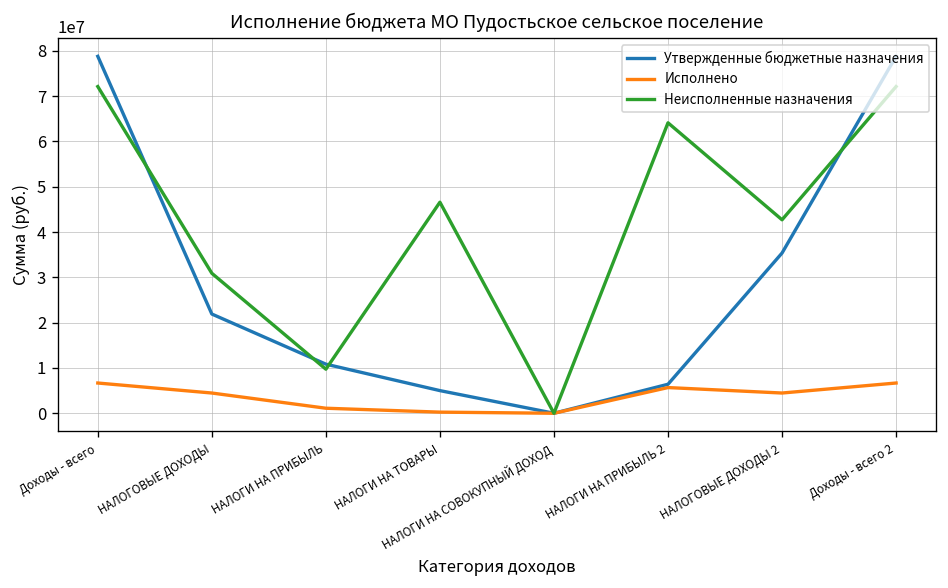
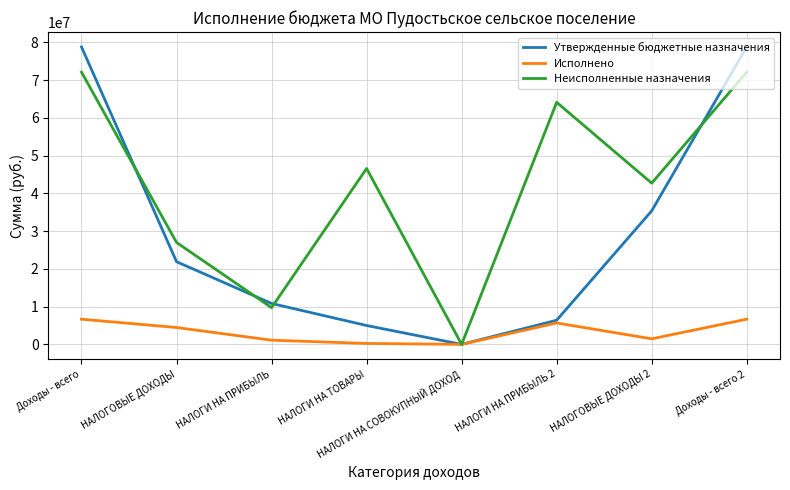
  {
    "Утвержденные бюджетные назначения": {
      "Доходы - всего": 79000000,
      "НАЛОГОВЫЕ ДОХОДЫ": 22000000,
      "НАЛОГИ НА ПРИБЫЛЬ": 11000000,
      "НАЛОГИ НА ТОВАРЫ": 5000000,
      "НАЛОГИ НА ПРИБЫЛЬ 2": 6000000,
      "НАЛОГОВЫЕ ДОХОДЫ 2": 35000000
    },
    "Исполнено": {
      "Доходы - всего": 7000000,
      "НАЛОГОВЫЕ ДОХОДЫ": 4000000,
      "НАЛОГИ НА ПРИБЫЛЬ": 1000000,
      "НАЛОГИ НА ТОВАРЫ": 0,
      "НАЛОГИ НА ПРИБЫЛЬ 2": 6000000,
-     "НАЛОГОВЫЕ ДОХОДЫ 2": 4000000,
+     "НАЛОГОВЫЕ ДОХОДЫ 2": 1000000,
      "Доходы - всего 2": 7000000
    },
    "Неисполненные назначения": {
      "Доходы - всего": 72000000,
-     "НАЛОГОВЫЕ ДОХОДЫ": 31000000,
+     "НАЛОГОВЫЕ ДОХОДЫ": 27000000,
      "НАЛОГИ НА ПРИБЫЛЬ": 10000000,
      "НАЛОГИ НА ТОВАРЫ": 47000000,
      "НАЛОГИ НА ПРИБЫЛЬ 2": 64000000,
      "НАЛОГОВЫЕ ДОХОДЫ 2": 43000000
    }
  }
